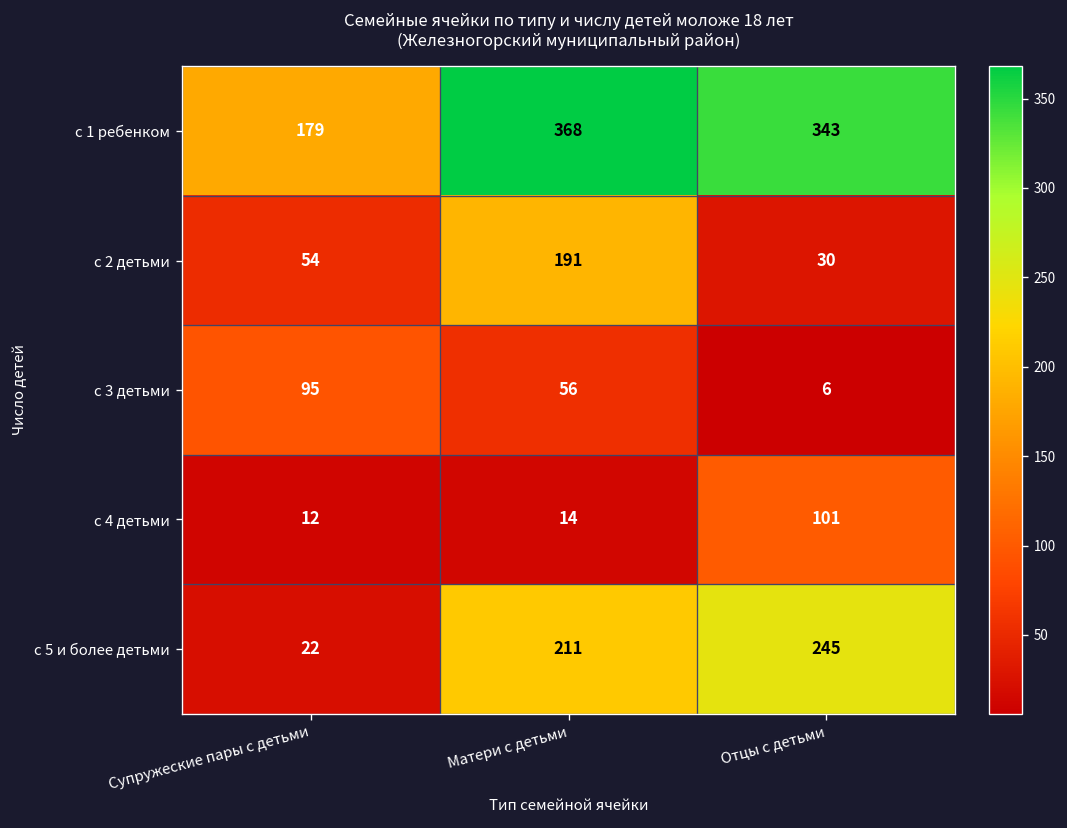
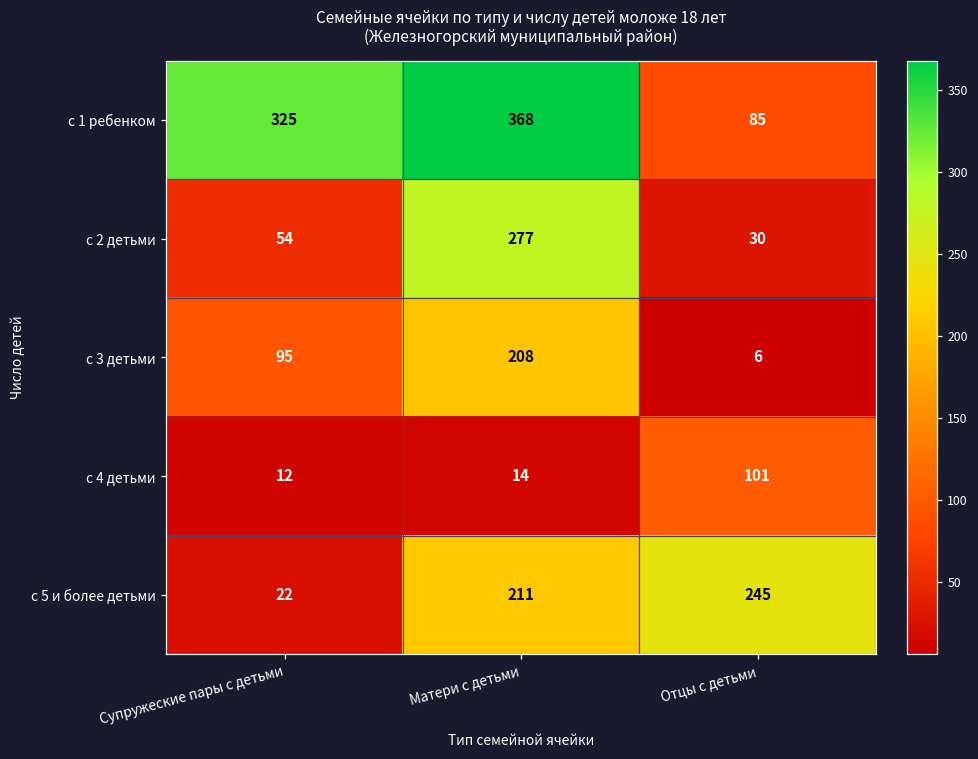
  {
    "с 1 ребенком": {
-     "Супружеские пары с детьми": 179,
+     "Супружеские пары с детьми": 325,
      "Матери с детьми": 368,
-     "Отцы с детьми": 343
+     "Отцы с детьми": 85
    },
    "с 2 детьми": {
      "Супружеские пары с детьми": 54,
-     "Матери с детьми": 191,
+     "Матери с детьми": 277,
      "Отцы с детьми": 30
    },
    "с 3 детьми": {
      "Супружеские пары с детьми": 95,
-     "Матери с детьми": 56,
+     "Матери с детьми": 208,
      "Отцы с детьми": 6
    },
    "с 4 детьми": {
      "Супружеские пары с детьми": 12,
      "Матери с детьми": 14,
      "Отцы с детьми": 101
    },
    "с 5 и более детьми": {
      "Супружеские пары с детьми": 22,
      "Матери с детьми": 211,
      "Отцы с детьми": 245
    }
  }
